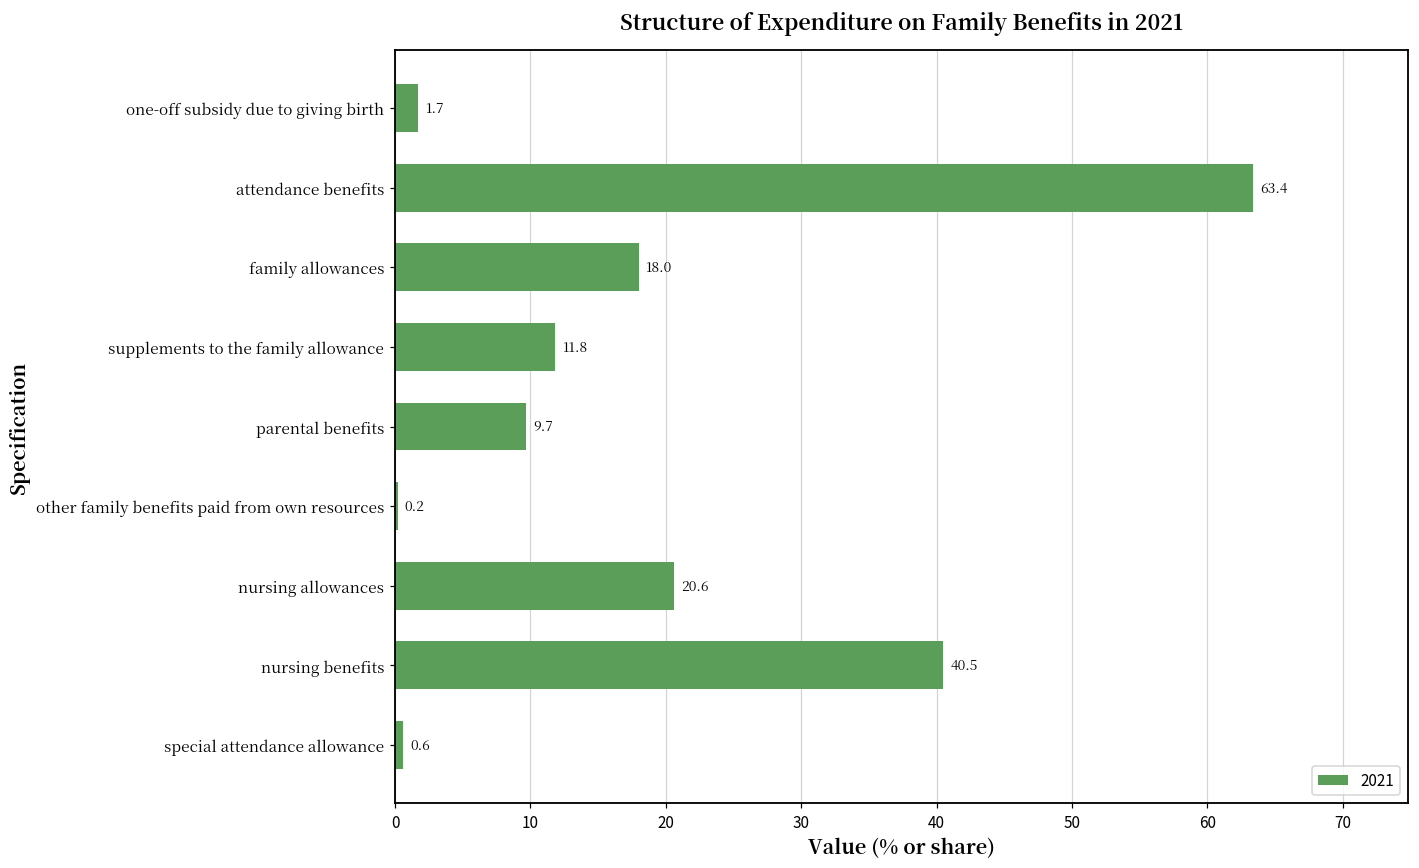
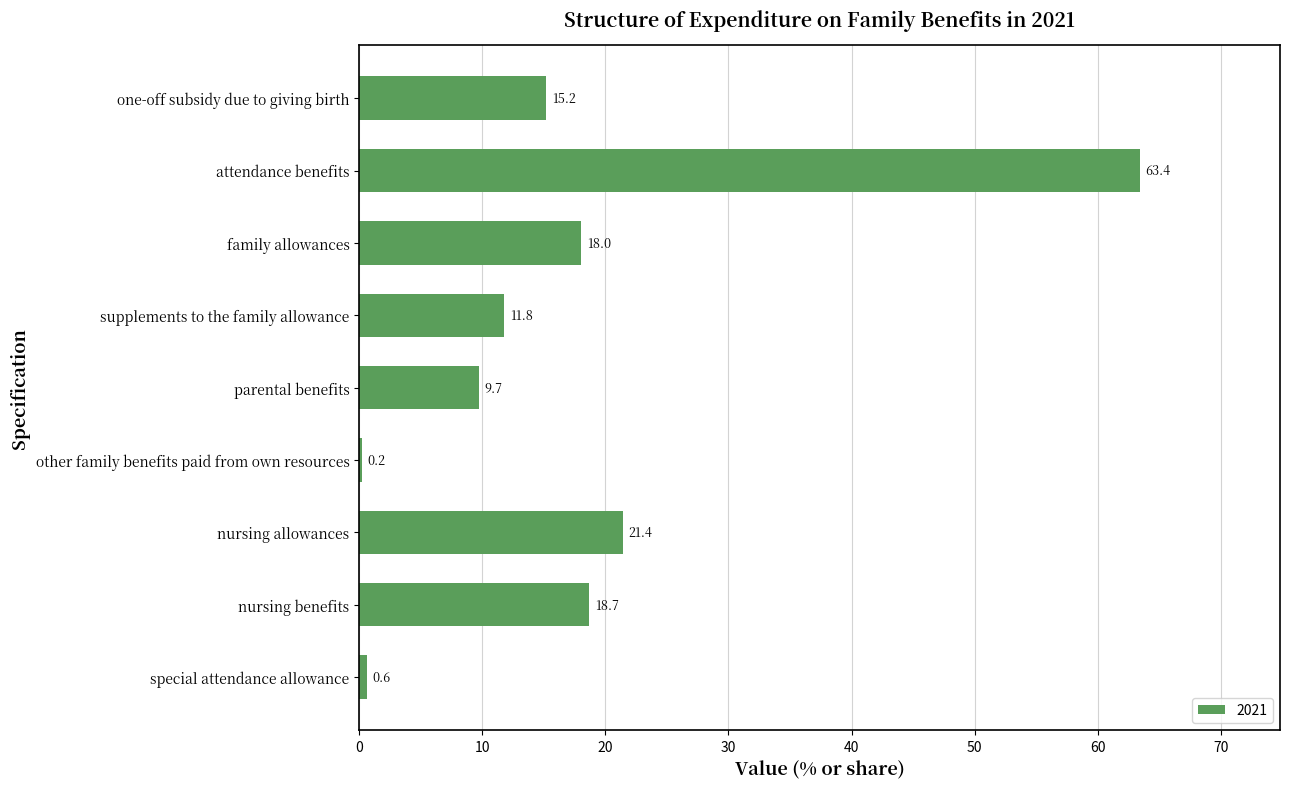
  {
-   "one-off subsidy due to giving birth": 1.7,
+   "one-off subsidy due to giving birth": 15.2,
    "attendance benefits": 63.4,
    "family allowances": 18.0,
    "supplements to the family allowance": 11.8,
    "parental benefits": 9.7,
    "other family benefits paid from own resources": 0.2,
-   "nursing allowances": 20.6,
-   "nursing benefits": 40.5,
+   "nursing allowances": 21.4,
+   "nursing benefits": 18.7,
    "special attendance allowance": 0.6
  }
